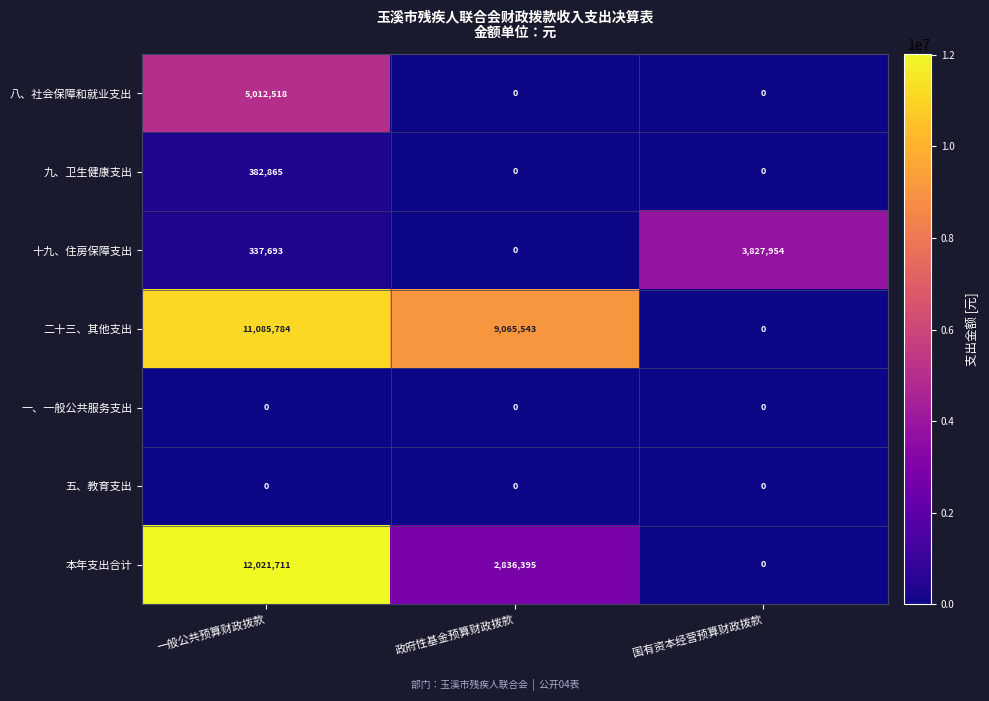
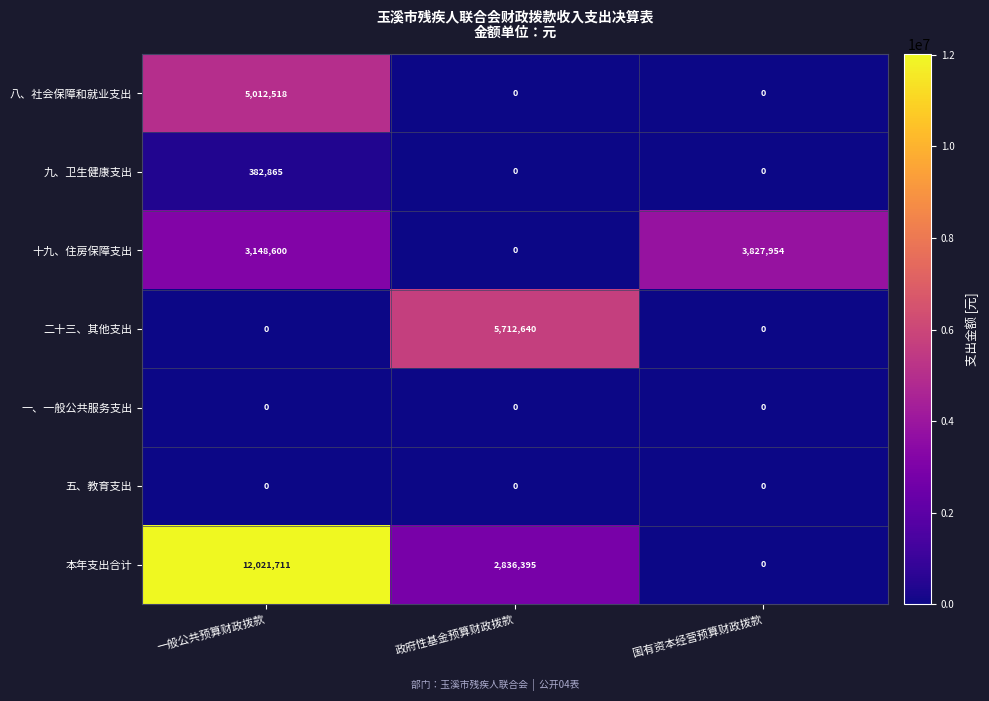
  {
    "八、社会保障和就业支出": {
      "一般公共预算财政拨款": "5,012,518",
      "政府性基金预算财政拨款": "0",
      "国有资本经营预算财政拨款": "0"
    },
    "九、卫生健康支出": {
      "一般公共预算财政拨款": "382,865",
      "政府性基金预算财政拨款": "0",
      "国有资本经营预算财政拨款": "0"
    },
    "十九、住房保障支出": {
-     "一般公共预算财政拨款": "337,693",
+     "一般公共预算财政拨款": "3,148,600",
      "政府性基金预算财政拨款": "0",
      "国有资本经营预算财政拨款": "3,827,954"
    },
    "二十三、其他支出": {
-     "一般公共预算财政拨款": "11,085,784",
-     "政府性基金预算财政拨款": "9,065,543",
+     "一般公共预算财政拨款": "0",
+     "政府性基金预算财政拨款": "5,712,640",
      "国有资本经营预算财政拨款": "0"
    },
    "一、一般公共服务支出": {
      "一般公共预算财政拨款": "0",
      "政府性基金预算财政拨款": "0",
      "国有资本经营预算财政拨款": "0"
    },
    "五、教育支出": {
      "一般公共预算财政拨款": "0",
      "政府性基金预算财政拨款": "0",
      "国有资本经营预算财政拨款": "0"
    },
    "本年支出合计": {
      "一般公共预算财政拨款": "12,021,711",
      "政府性基金预算财政拨款": "2,836,395",
      "国有资本经营预算财政拨款": "0"
    }
  }
